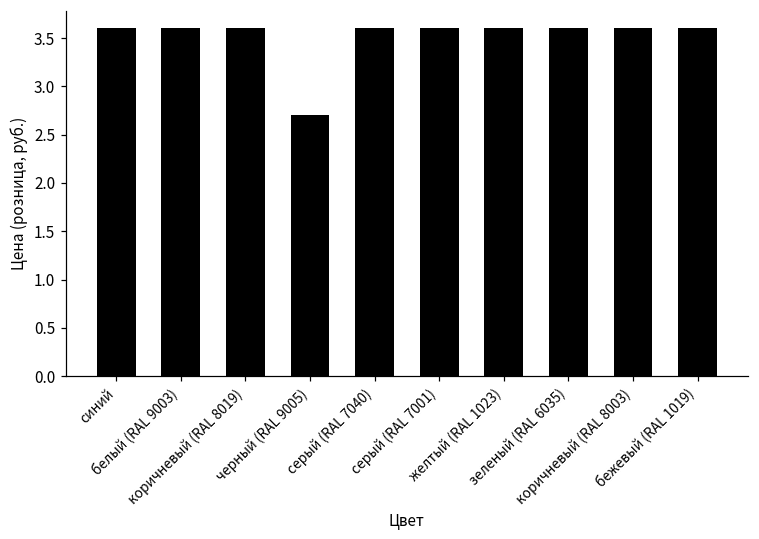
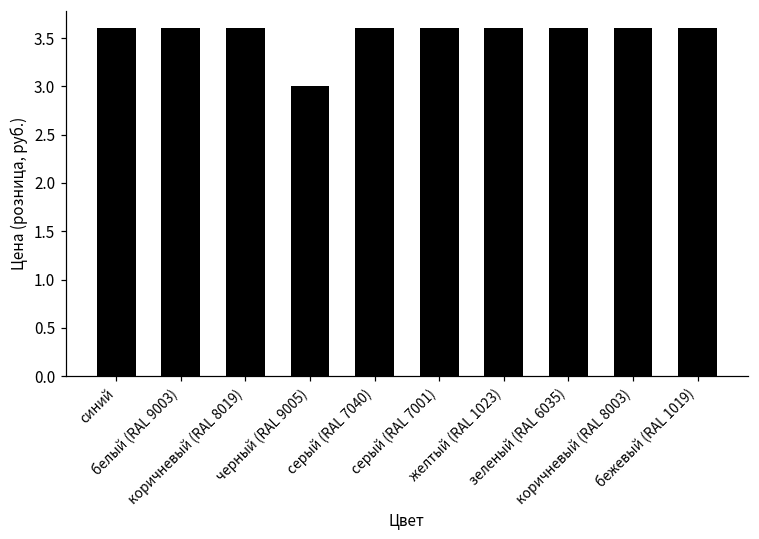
  {
    "синий": 3.6,
    "белый (RAL 9003)": 3.6,
    "коричневый (RAL 8019)": 3.6,
-   "черный (RAL 9005)": 2.7,
+   "черный (RAL 9005)": 3.0,
    "серый (RAL 7040)": 3.6,
    "серый (RAL 7001)": 3.6,
    "желтый (RAL 1023)": 3.6,
    "зеленый (RAL 6035)": 3.6,
    "коричневый (RAL 8003)": 3.6,
    "бежевый (RAL 1019)": 3.6
  }
